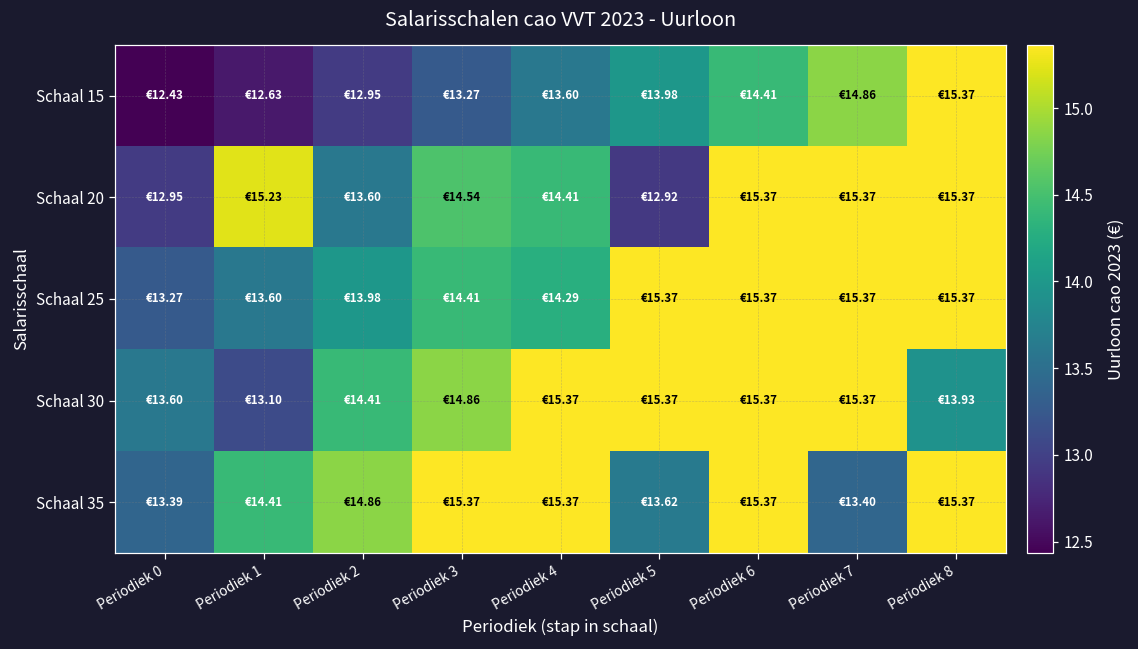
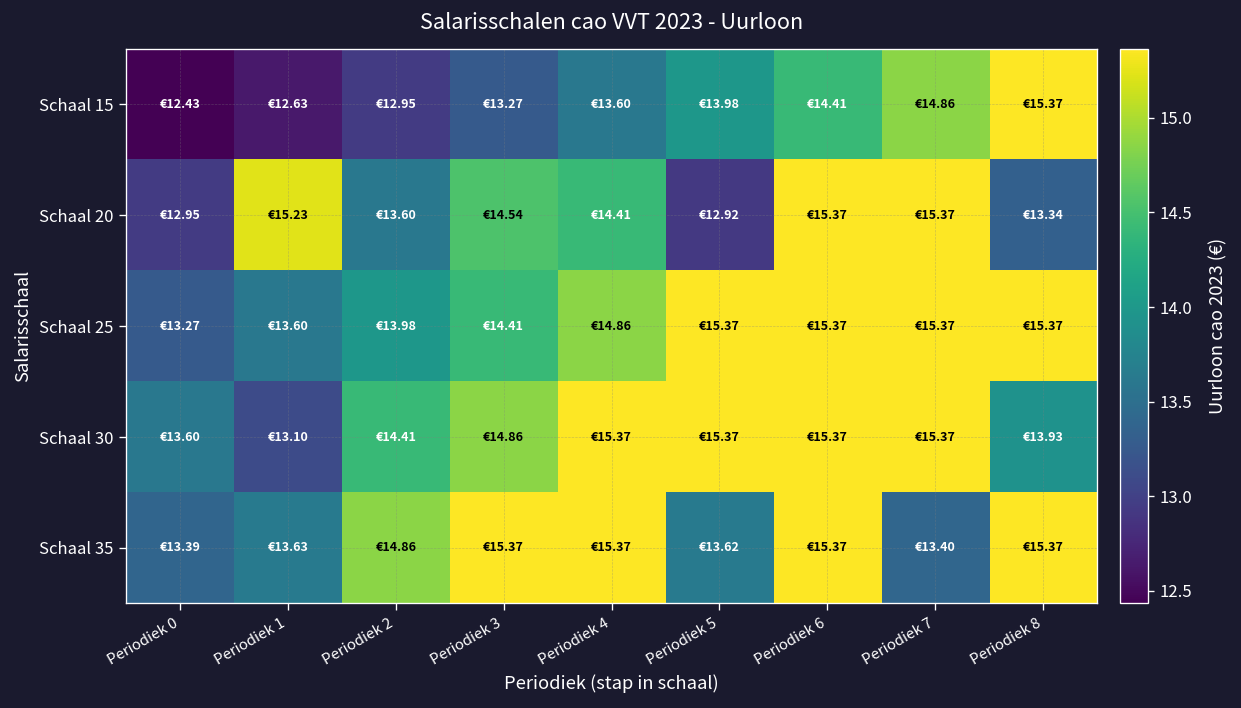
  {
    "Schaal 15": {
      "Periodiek 0": "€12.43",
      "Periodiek 1": "€12.63",
      "Periodiek 2": "€12.95",
      "Periodiek 3": "€13.27",
      "Periodiek 4": "€13.60",
      "Periodiek 5": "€13.98",
      "Periodiek 6": "€14.41",
      "Periodiek 7": "€14.86",
      "Periodiek 8": "€15.37"
    },
    "Schaal 20": {
      "Periodiek 0": "€12.95",
      "Periodiek 1": "€15.23",
      "Periodiek 2": "€13.60",
      "Periodiek 3": "€14.54",
      "Periodiek 4": "€14.41",
      "Periodiek 5": "€12.92",
      "Periodiek 6": "€15.37",
      "Periodiek 7": "€15.37",
-     "Periodiek 8": "€15.37"
+     "Periodiek 8": "€13.34"
    },
    "Schaal 25": {
      "Periodiek 0": "€13.27",
      "Periodiek 1": "€13.60",
      "Periodiek 2": "€13.98",
      "Periodiek 3": "€14.41",
-     "Periodiek 4": "€14.29",
+     "Periodiek 4": "€14.86",
      "Periodiek 5": "€15.37",
      "Periodiek 6": "€15.37",
      "Periodiek 7": "€15.37",
      "Periodiek 8": "€15.37"
    },
    "Schaal 30": {
      "Periodiek 0": "€13.60",
      "Periodiek 1": "€13.10",
      "Periodiek 2": "€14.41",
      "Periodiek 3": "€14.86",
      "Periodiek 4": "€15.37",
      "Periodiek 5": "€15.37",
      "Periodiek 6": "€15.37",
      "Periodiek 7": "€15.37",
      "Periodiek 8": "€13.93"
    },
    "Schaal 35": {
      "Periodiek 0": "€13.39",
-     "Periodiek 1": "€14.41",
+     "Periodiek 1": "€13.63",
      "Periodiek 2": "€14.86",
      "Periodiek 3": "€15.37",
      "Periodiek 4": "€15.37",
      "Periodiek 5": "€13.62",
      "Periodiek 6": "€15.37",
      "Periodiek 7": "€13.40",
      "Periodiek 8": "€15.37"
    }
  }
